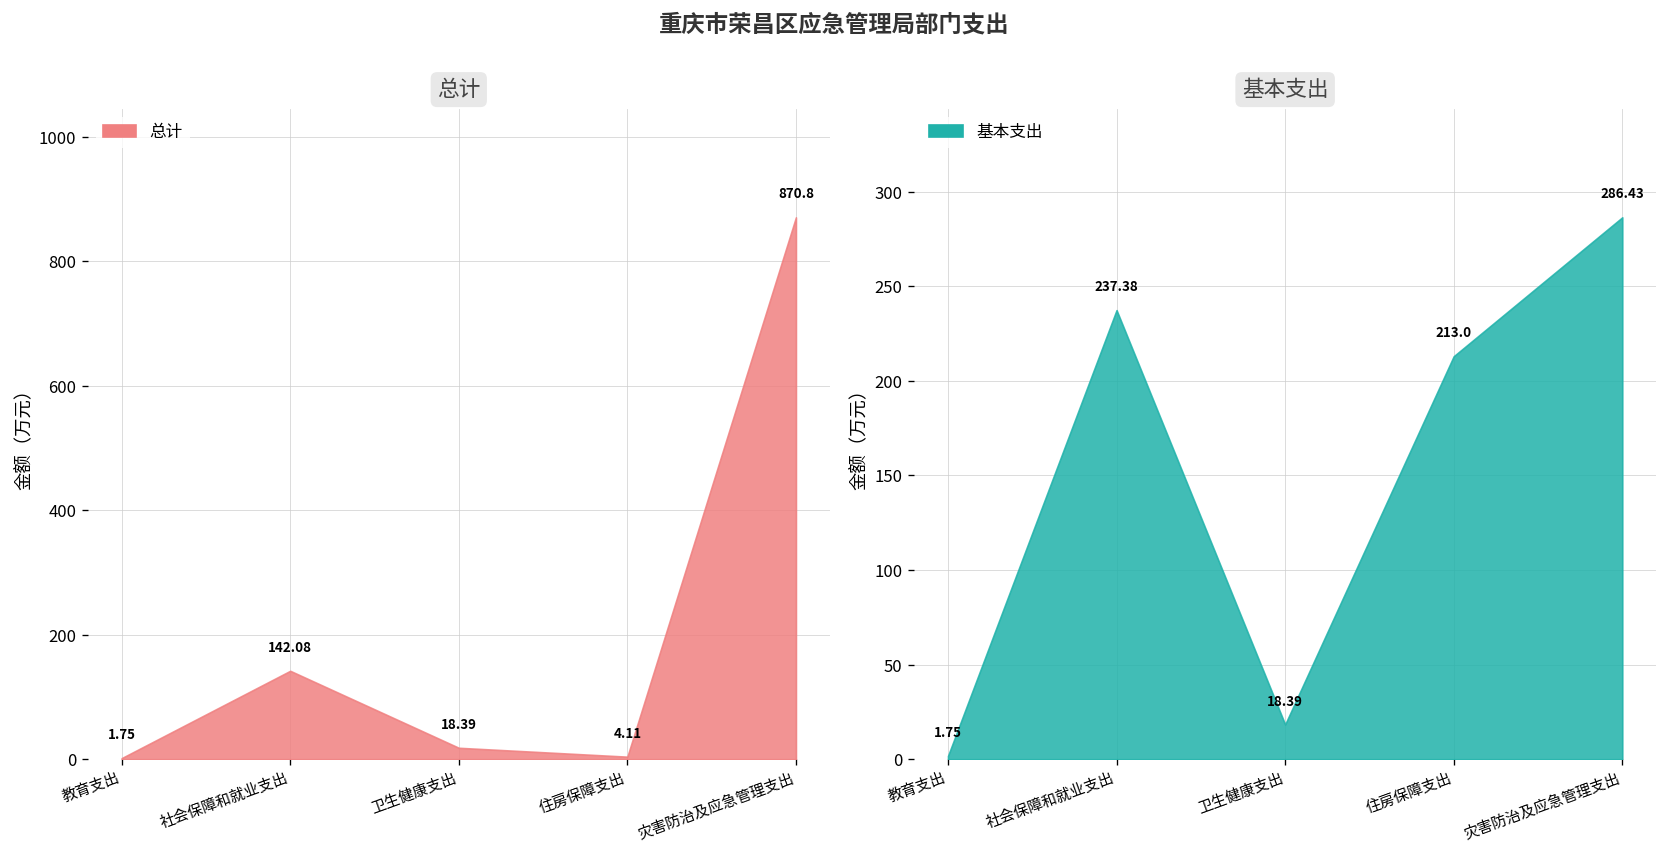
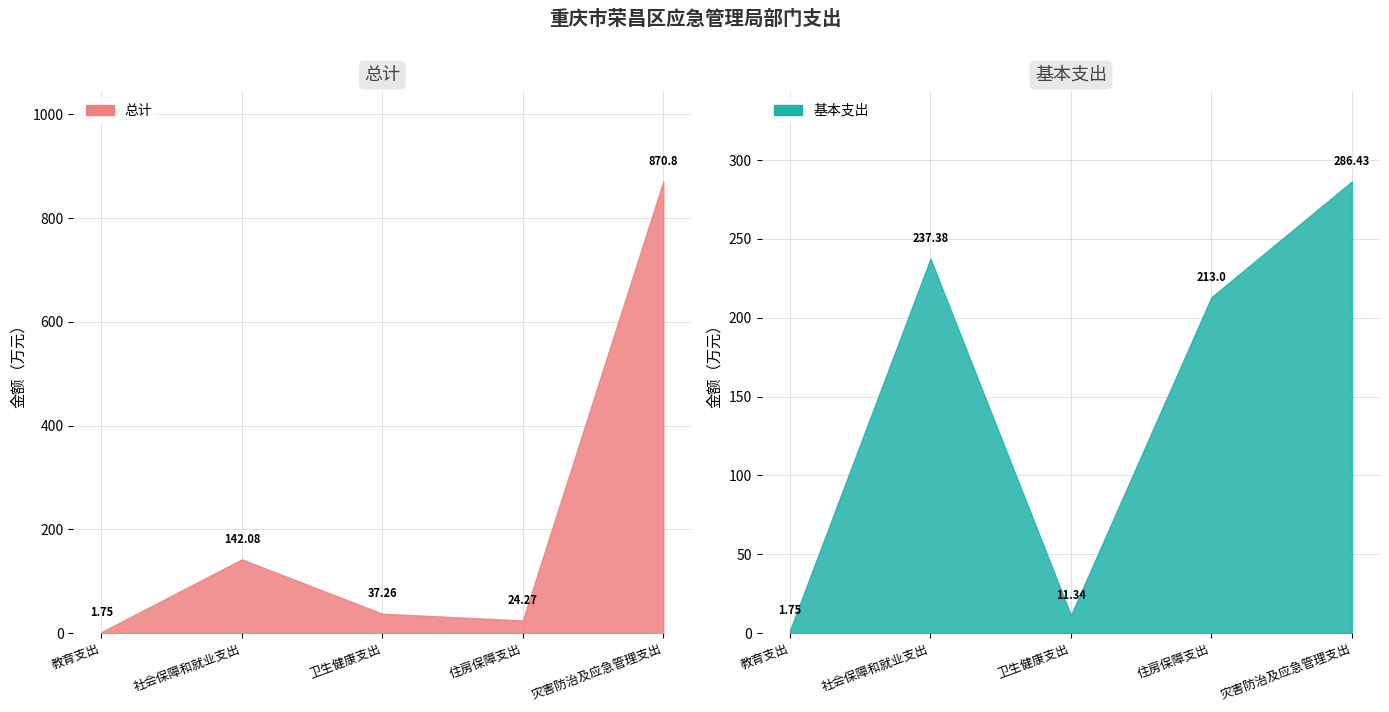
  {
    "总计": {
      "教育支出": 1.75,
      "社会保障和就业支出": 142.08,
-     "卫生健康支出": 18.39,
-     "住房保障支出": 4.11,
+     "卫生健康支出": 37.26,
+     "住房保障支出": 24.27,
      "灾害防治及应急管理支出": 870.8
    },
    "基本支出": {
      "教育支出": 1.75,
      "社会保障和就业支出": 237.38,
-     "卫生健康支出": 18.39,
+     "卫生健康支出": 11.34,
      "住房保障支出": 213.0,
      "灾害防治及应急管理支出": 286.43
    }
  }
